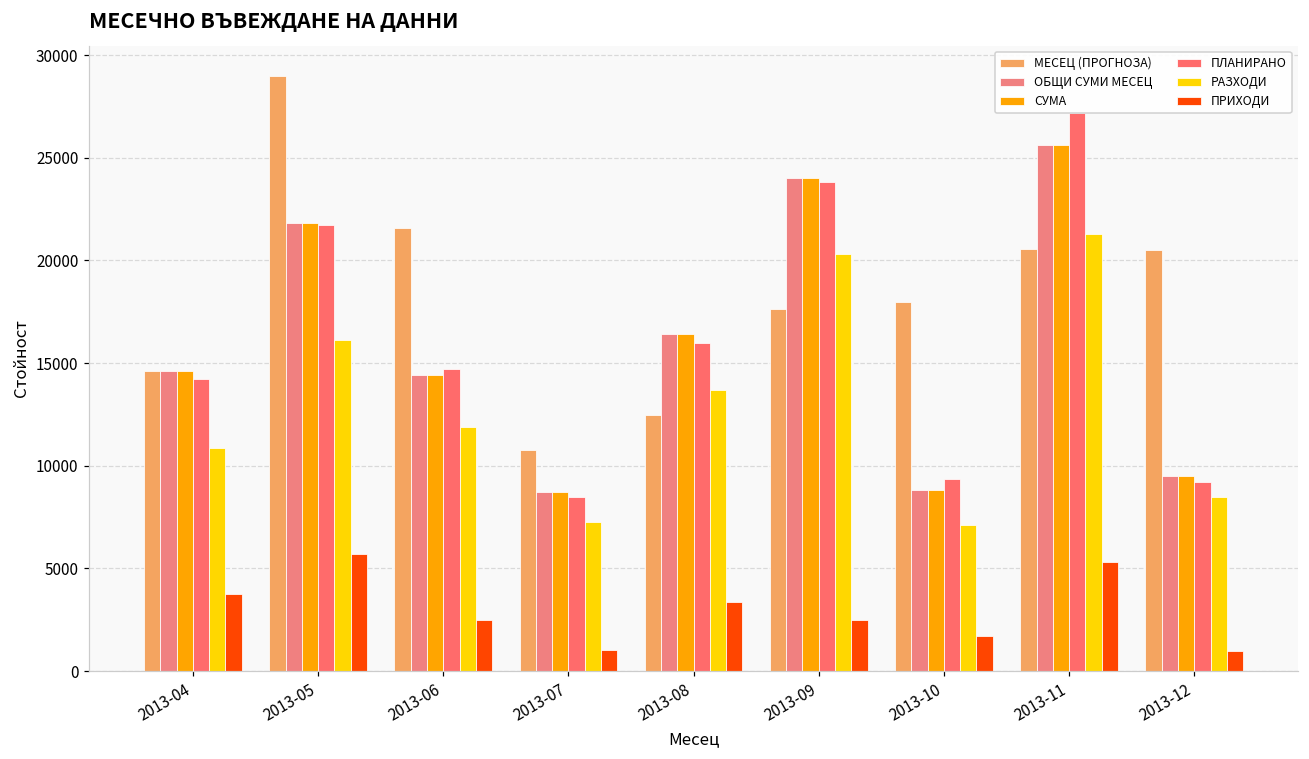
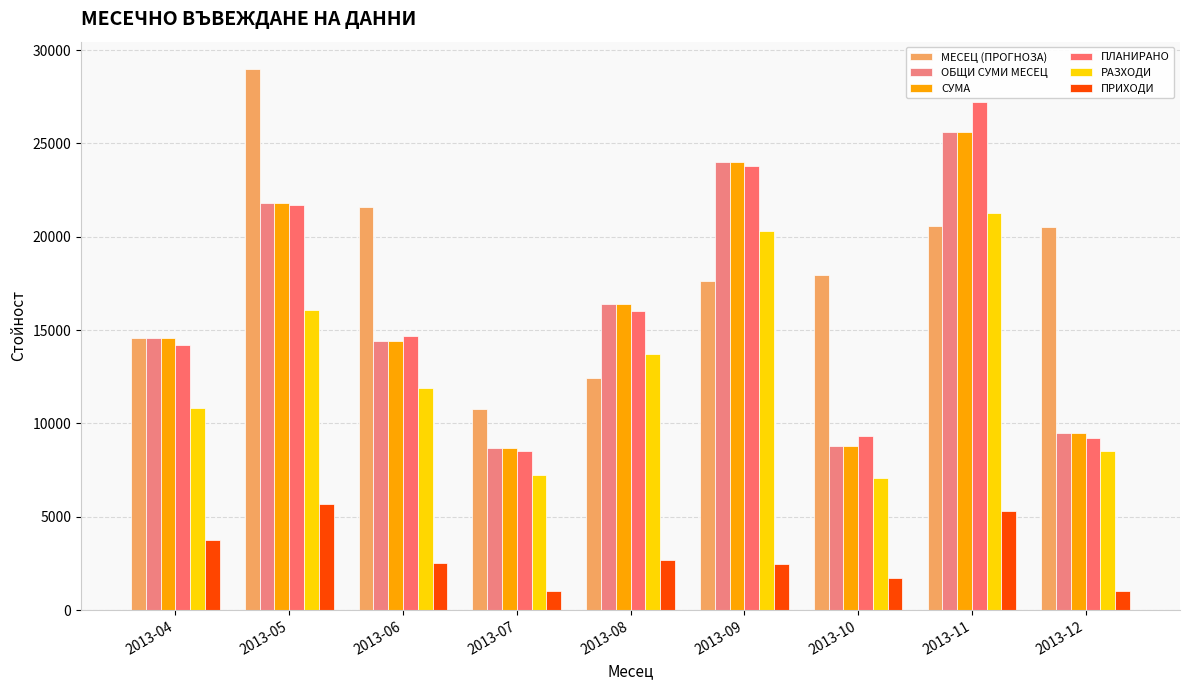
  {
    "ПРИХОДИ": {
      "2013-04": 3800,
      "2013-05": 5700,
      "2013-06": 2500,
      "2013-07": 1000,
-     "2013-08": 3400,
+     "2013-08": 2700,
      "2013-09": 2500,
      "2013-10": 1700,
      "2013-11": 5300,
      "2013-12": 1000
    }
  }
